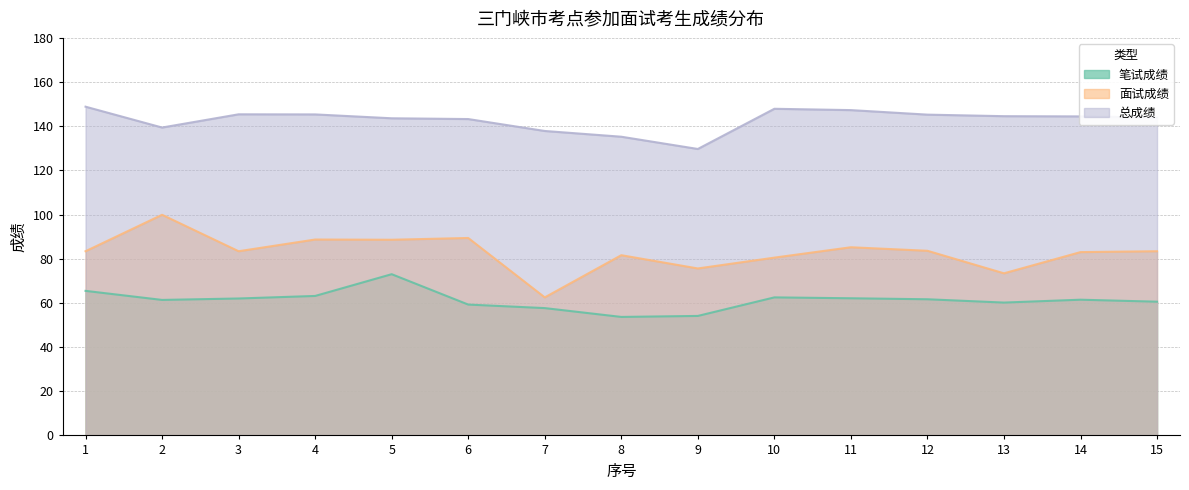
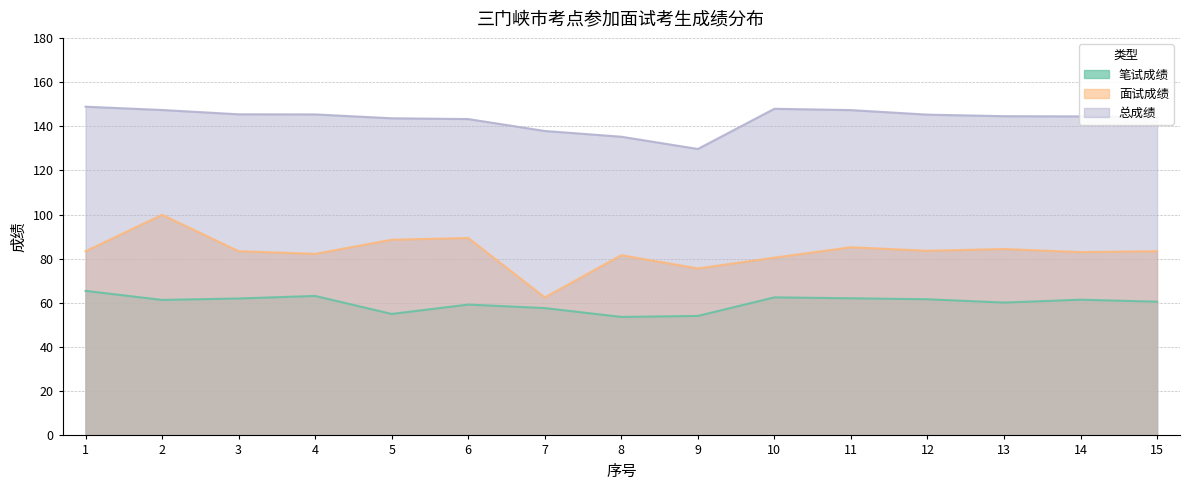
  {
    "笔试成绩": {
      "1": 65,
      "2": 61,
      "3": 62,
      "4": 63,
-     "5": 73,
+     "5": 55,
      "6": 59,
      "7": 58,
      "8": 54,
      "9": 54,
      "10": 63,
      "11": 62,
      "12": 62,
      "13": 60,
      "14": 61,
      "15": 61
    },
    "面试成绩": {
      "1": 83,
      "2": 100,
      "3": 83,
-     "4": 89,
+     "4": 82,
      "5": 89,
      "6": 89,
      "7": 63,
      "8": 82,
      "9": 76,
      "10": 81,
      "11": 85,
      "12": 84,
-     "13": 73,
+     "13": 84,
      "14": 83,
      "15": 83
    },
    "总成绩": {
      "1": 149,
-     "2": 139,
+     "2": 147,
      "3": 145,
      "4": 145,
      "5": 144,
      "6": 143,
      "7": 138,
      "8": 135,
      "9": 130,
      "10": 148,
      "11": 147,
      "12": 145,
      "13": 145
    }
  }
